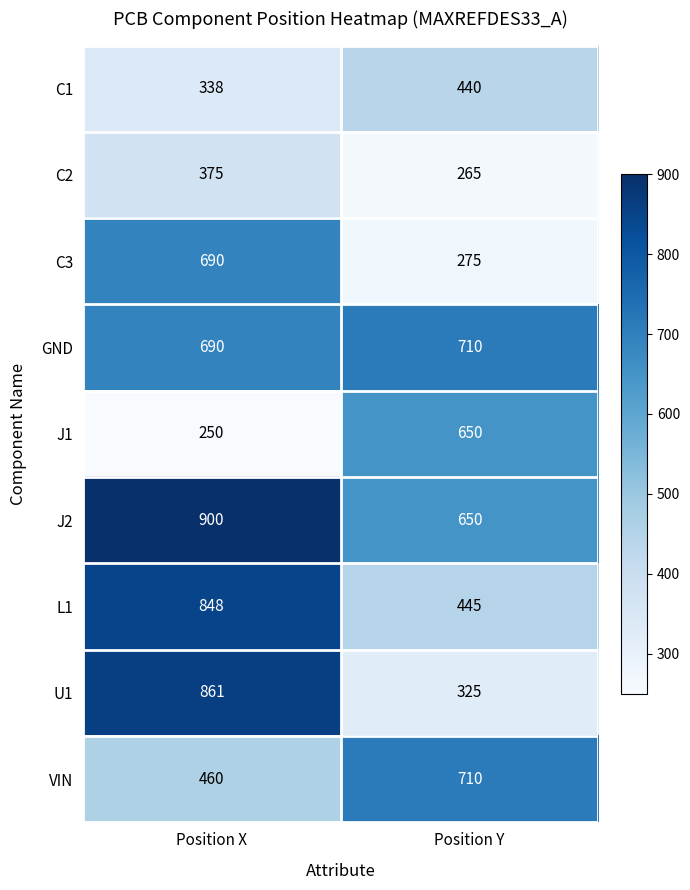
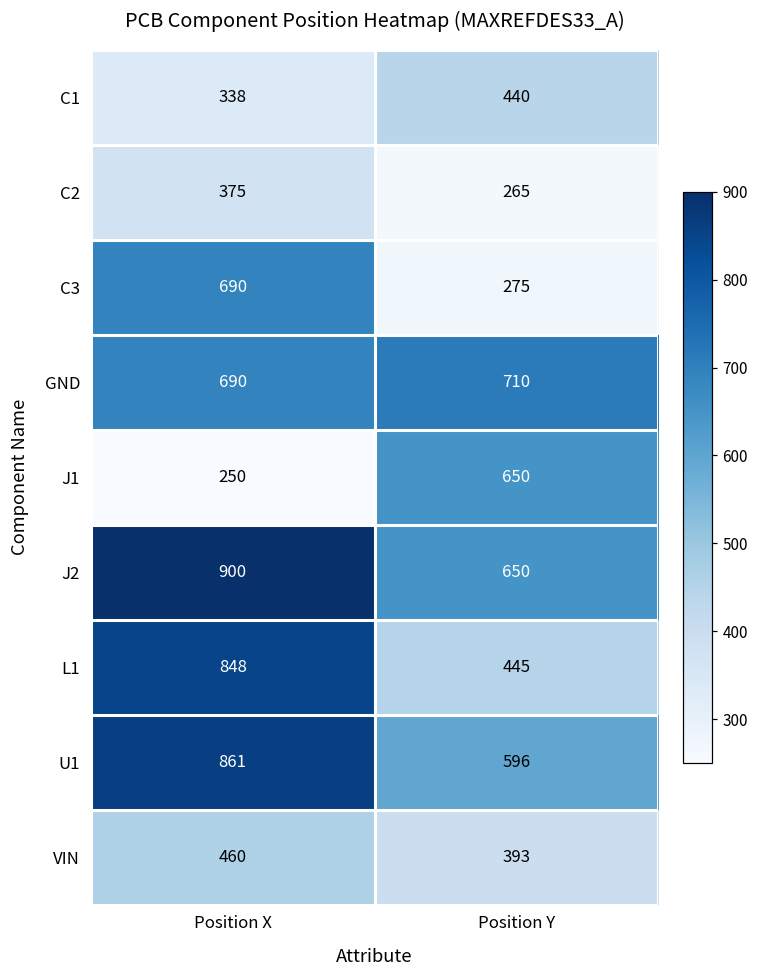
  {
    "C1": {
      "Position X": 338,
      "Position Y": 440
    },
    "C2": {
      "Position X": 375,
      "Position Y": 265
    },
    "C3": {
      "Position X": 690,
      "Position Y": 275
    },
    "GND": {
      "Position X": 690,
      "Position Y": 710
    },
    "J1": {
      "Position X": 250,
      "Position Y": 650
    },
    "J2": {
      "Position X": 900,
      "Position Y": 650
    },
    "L1": {
      "Position X": 848,
      "Position Y": 445
    },
    "U1": {
      "Position X": 861,
-     "Position Y": 325
+     "Position Y": 596
    },
    "VIN": {
      "Position X": 460,
-     "Position Y": 710
+     "Position Y": 393
    }
  }
